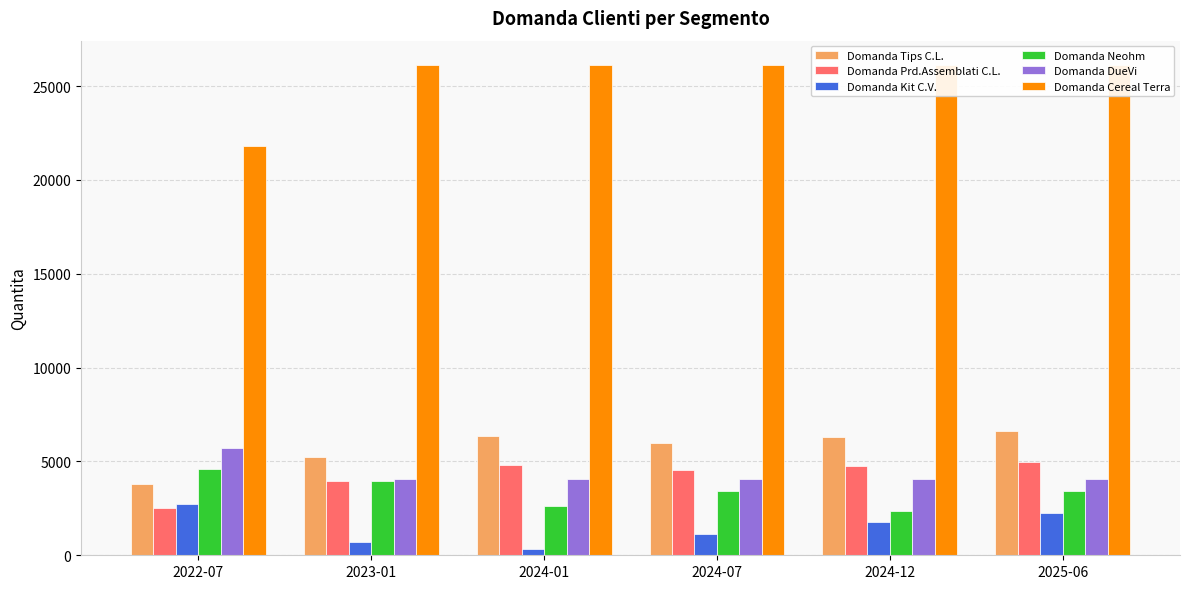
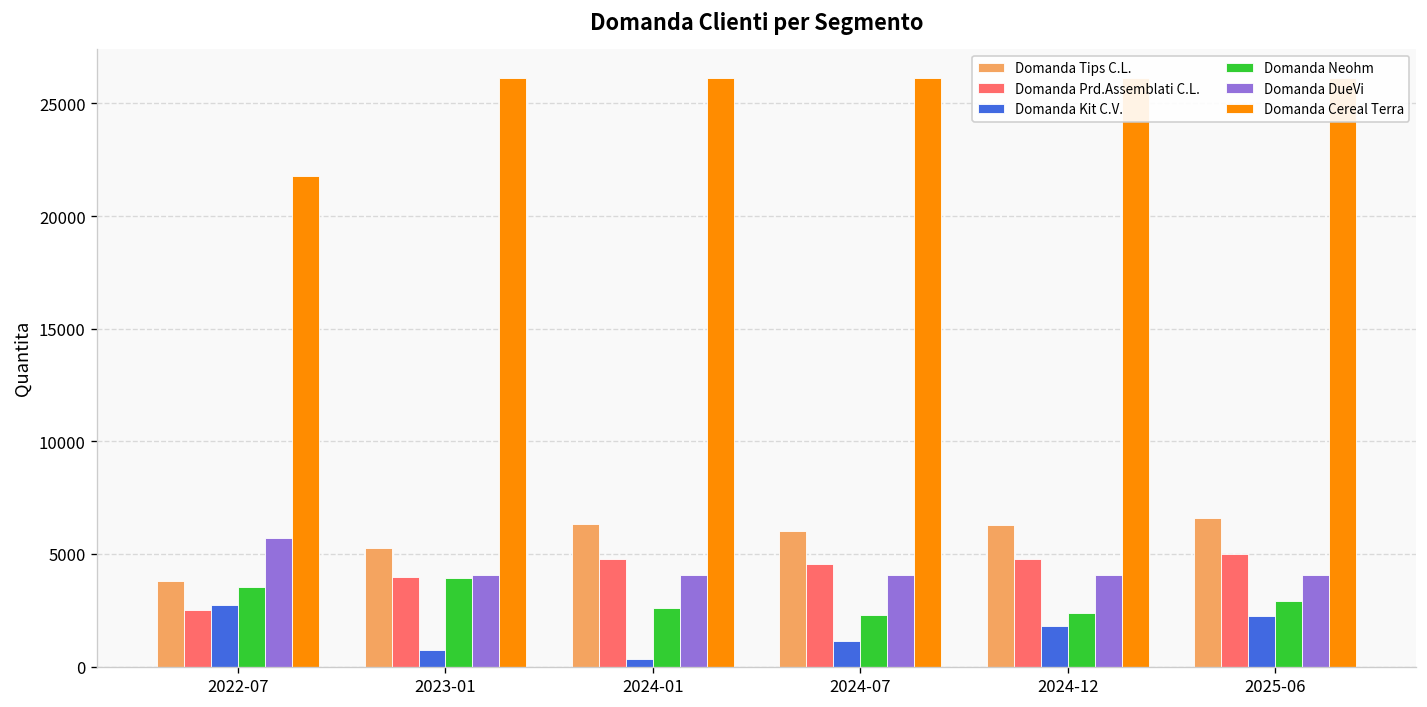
  {
    "Domanda Kit C.V.": {
      "2022-07": 2800,
      "2023-01": 700,
      "2024-01": 300,
      "2024-07": 1200,
      "2024-12": 1800,
      "2025-06": 2300
    },
    "Domanda Neohm": {
-     "2022-07": 4600,
+     "2022-07": 3600,
      "2023-01": 3900,
      "2024-01": 2600,
-     "2024-07": 3400,
+     "2024-07": 2300,
      "2024-12": 2400,
-     "2025-06": 3400
+     "2025-06": 2900
    },
    "Domanda DueVi": {
      "2022-07": 5700,
      "2023-01": 4100,
      "2024-01": 4100,
      "2024-07": 4100,
      "2024-12": 4100,
      "2025-06": 4100
    },
    "Domanda Cereal Terra": {
      "2022-07": 21800,
      "2023-01": 26100,
      "2024-01": 26100,
      "2024-07": 26100
    }
  }
